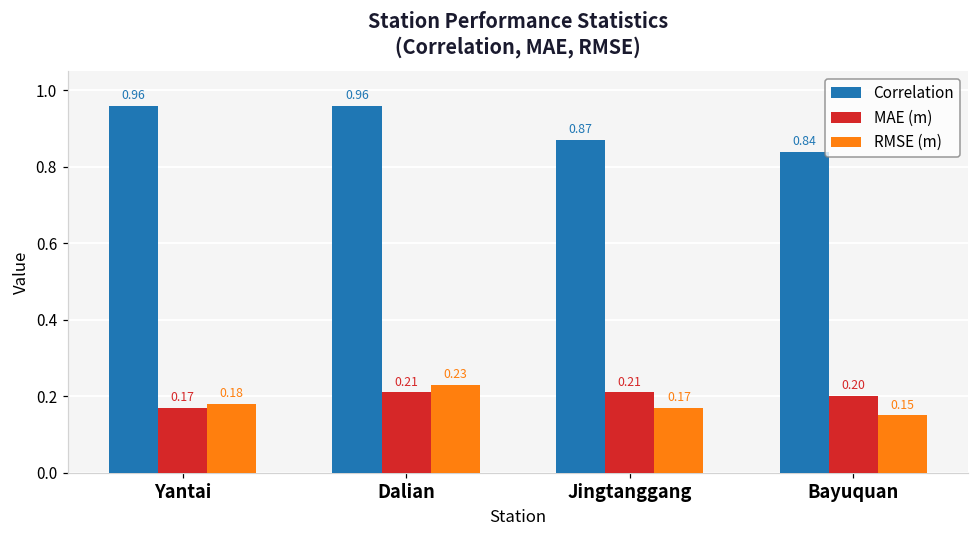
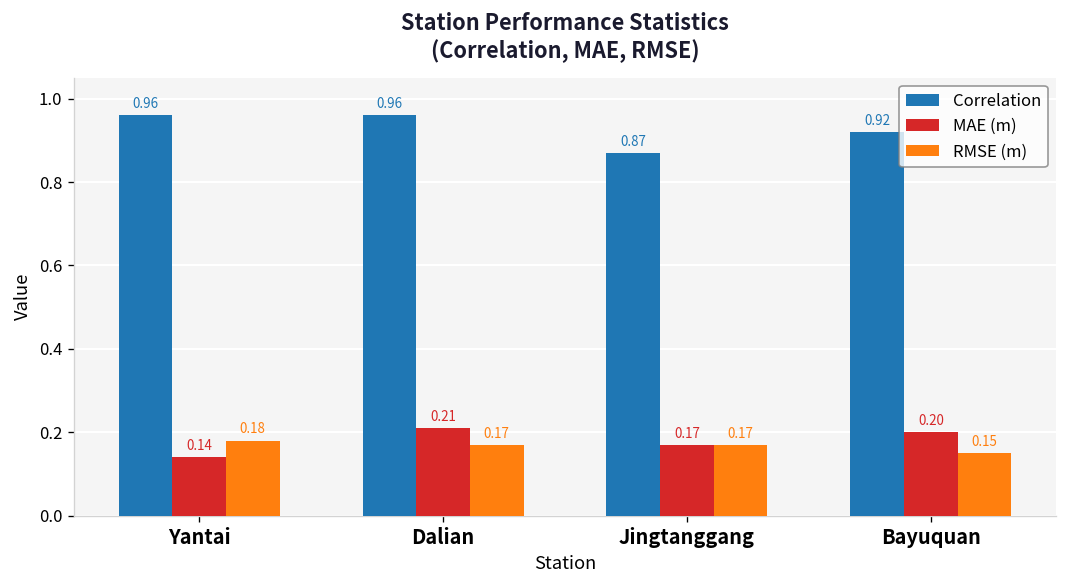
  {
    "Correlation": {
      "Yantai": 0.96,
      "Dalian": 0.96,
      "Jingtanggang": 0.87,
-     "Bayuquan": 0.84
+     "Bayuquan": 0.92
    },
    "MAE (m)": {
-     "Yantai": 0.17,
+     "Yantai": 0.14,
      "Dalian": 0.21,
-     "Jingtanggang": 0.21,
+     "Jingtanggang": 0.17,
      "Bayuquan": 0.20
    },
    "RMSE (m)": {
      "Yantai": 0.18,
-     "Dalian": 0.23,
+     "Dalian": 0.17,
      "Jingtanggang": 0.17,
      "Bayuquan": 0.15
    }
  }
